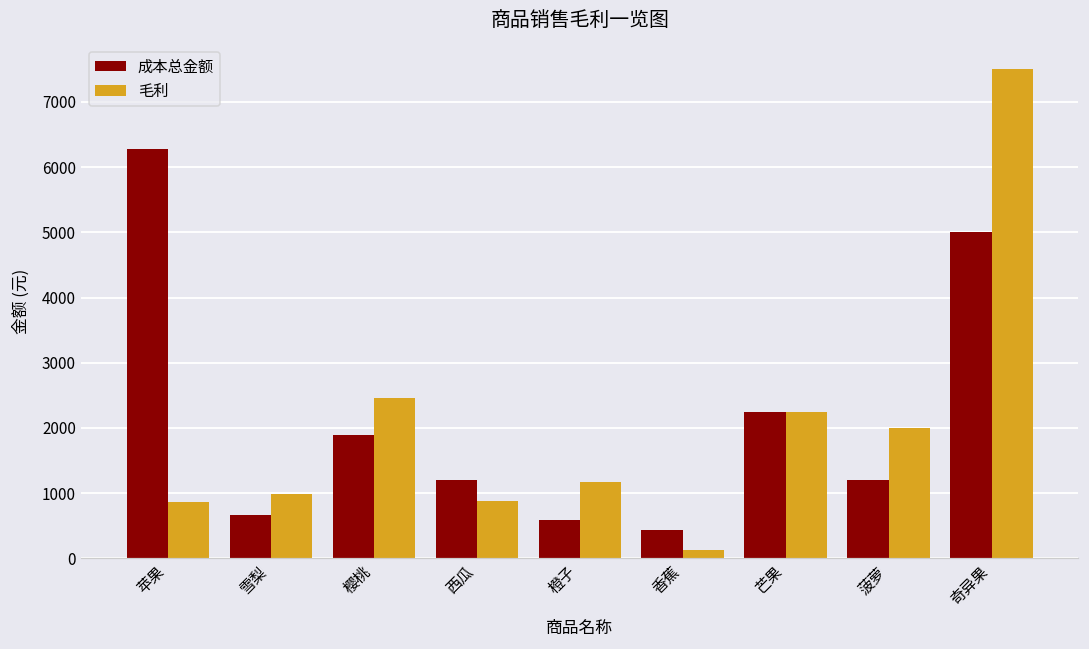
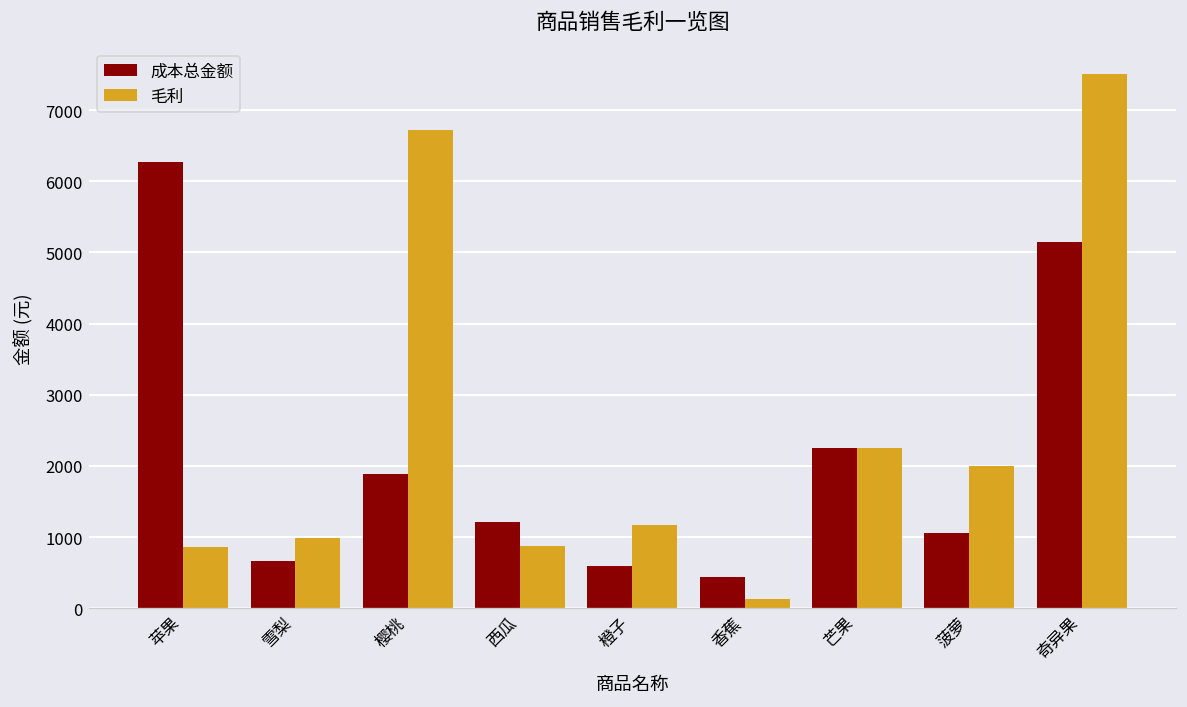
  {
    "成本总金额": {
      "苹果": 6300,
      "雪梨": 700,
      "樱桃": 1900,
      "西瓜": 1200,
      "橙子": 600,
      "香蕉": 400,
      "芒果": 2200,
-     "菠萝": 1200,
-     "奇异果": 5000
+     "菠萝": 1100,
+     "奇异果": 5200
    },
    "毛利": {
      "苹果": 900,
      "雪梨": 1000,
-     "樱桃": 2500,
+     "樱桃": 6700,
      "西瓜": 900,
      "橙子": 1200,
      "香蕉": 100,
      "芒果": 2200,
      "菠萝": 2000,
      "奇异果": 7500
    }
  }
